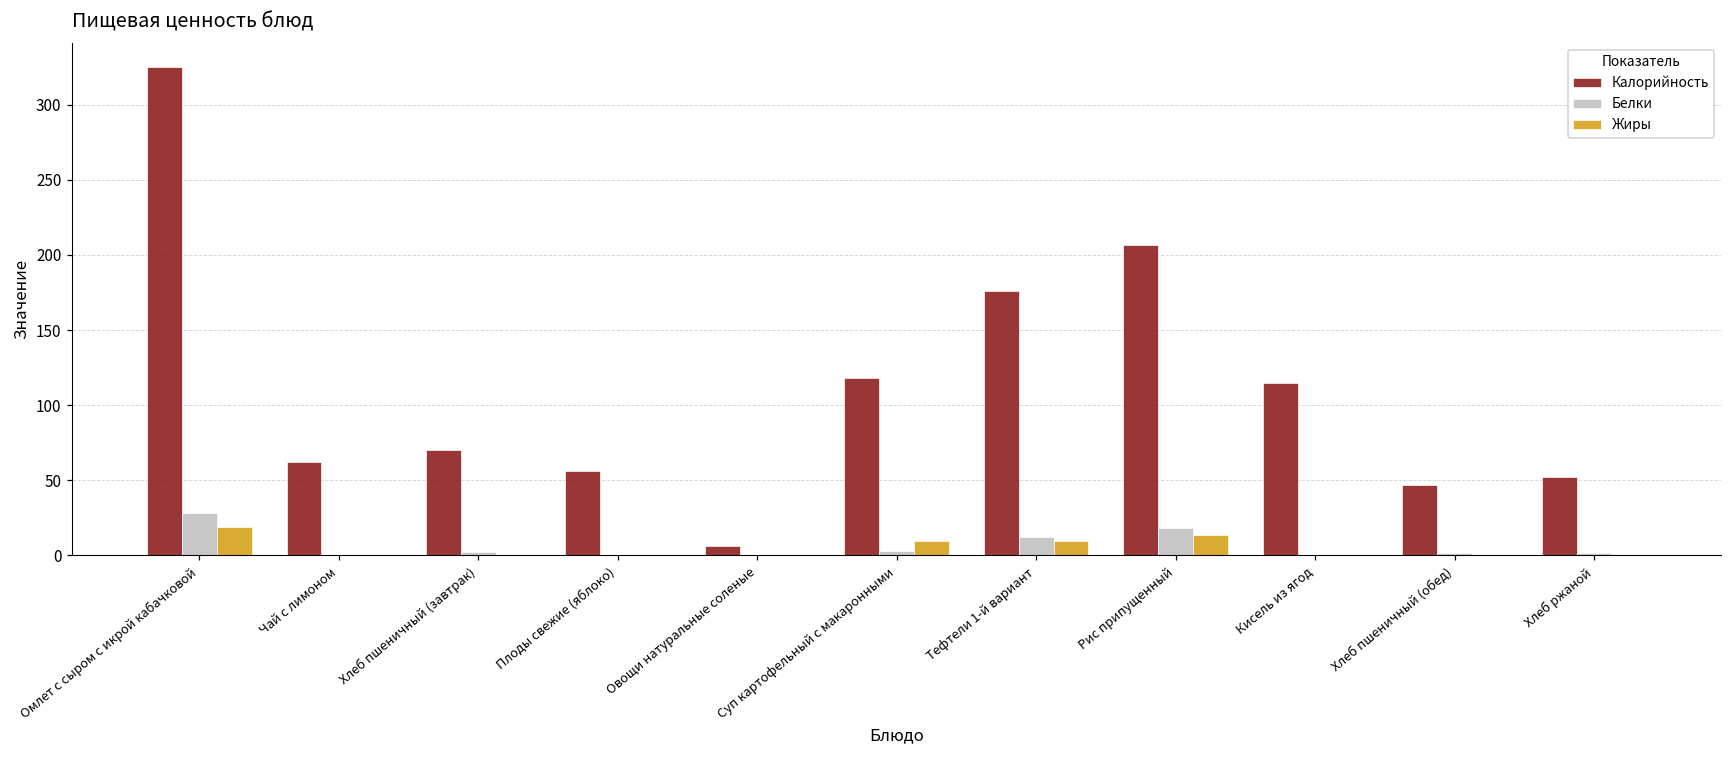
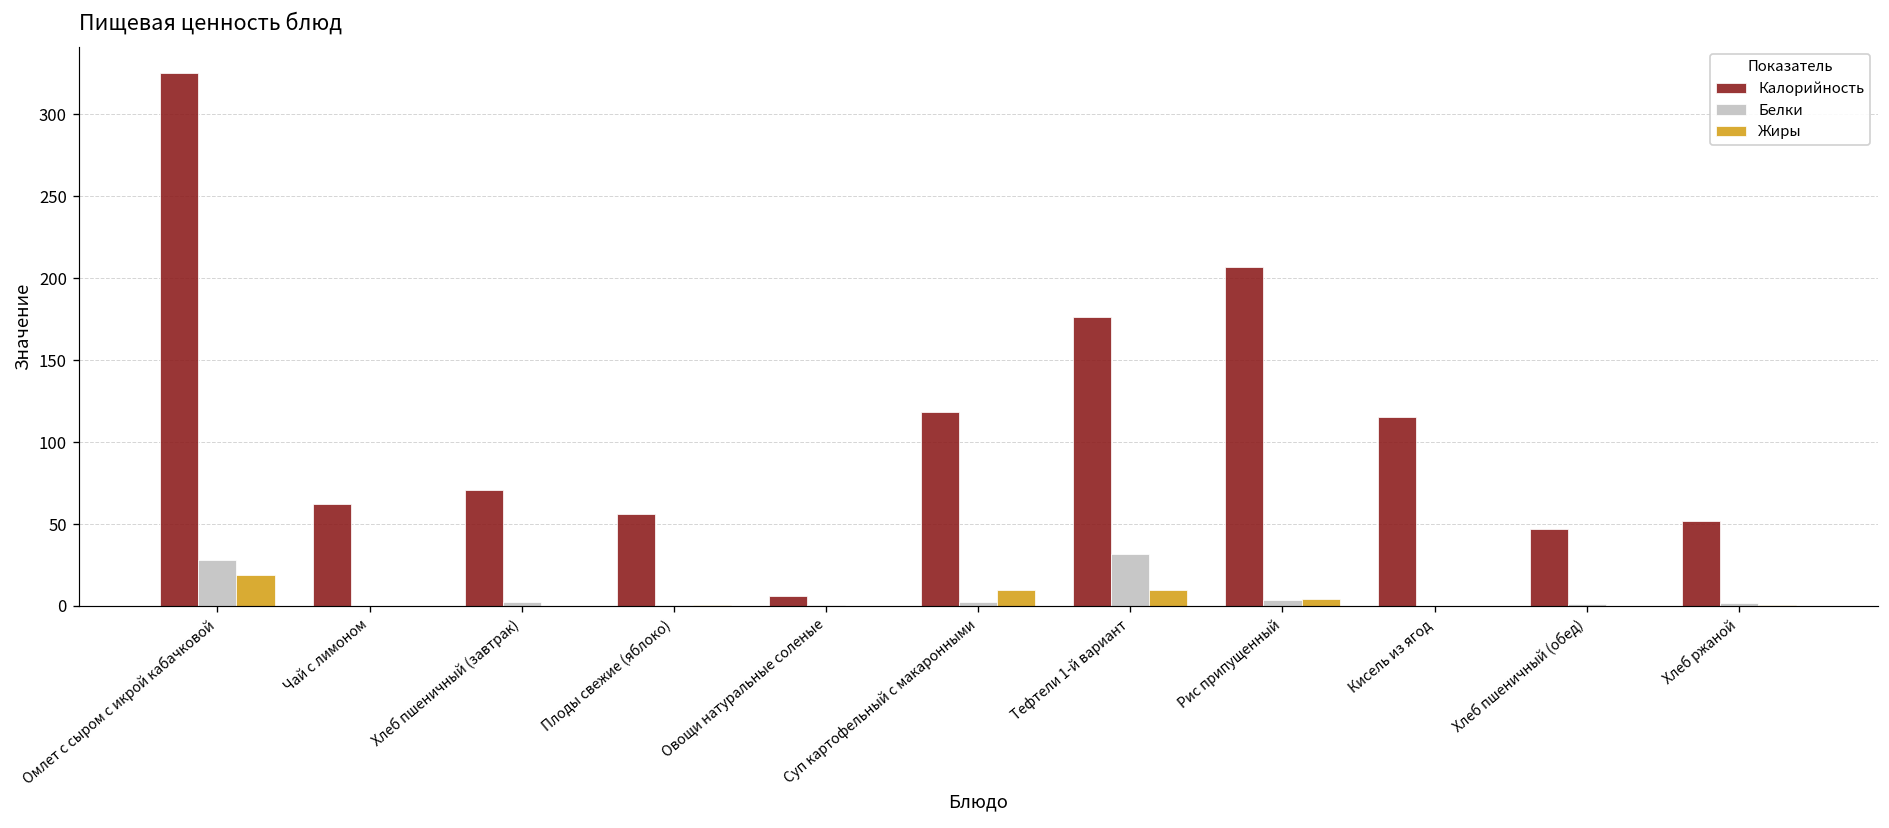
  {
    "Калорийность": {
      "Омлет с сыром с икрой кабачковой": 325,
      "Чай с лимоном": 62,
      "Хлеб пшеничный (завтрак)": 71,
      "Плоды свежие (яблоко)": 56,
      "Овощи натуральные соленые": 6,
      "Суп картофельный с макаронными": 118,
      "Тефтели 1-й вариант": 176,
      "Рис припущенный": 207,
      "Кисель из ягод": 115,
      "Хлеб пшеничный (обед)": 47,
      "Хлеб ржаной": 52
    },
    "Белки": {
      "Омлет с сыром с икрой кабачковой": 28,
      "Хлеб пшеничный (завтрак)": 2,
      "Суп картофельный с макаронными": 3,
-     "Тефтели 1-й вариант": 12,
-     "Рис припущенный": 18,
+     "Тефтели 1-й вариант": 32,
+     "Рис припущенный": 4,
      "Хлеб ржаной": 2
    },
    "Жиры": {
      "Омлет с сыром с икрой кабачковой": 19,
      "Суп картофельный с макаронными": 10,
      "Тефтели 1-й вариант": 10,
-     "Рис припущенный": 14
+     "Рис припущенный": 4
    }
  }
